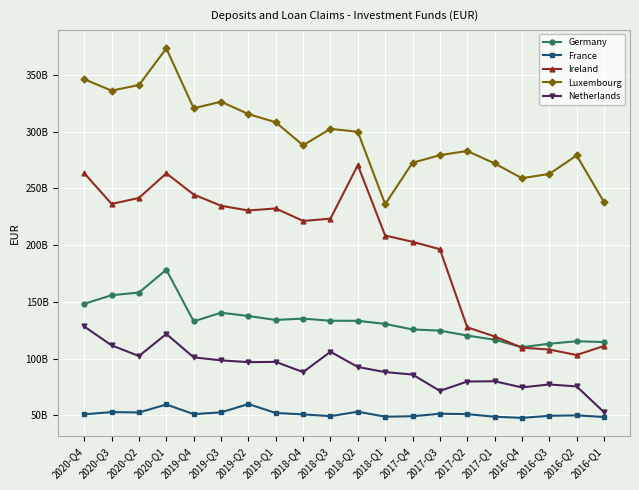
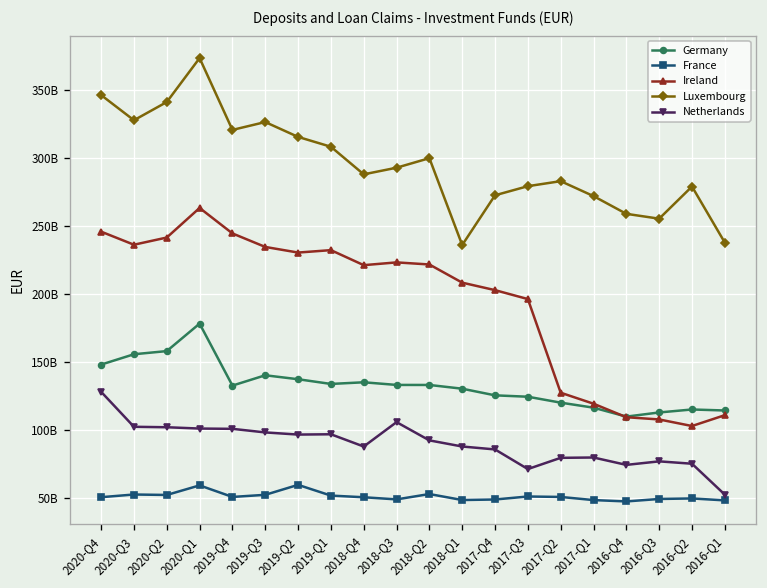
  {
    "Ireland": {
-     "2020-Q4": 263000000000,
+     "2020-Q4": 246000000000,
      "2020-Q3": 236000000000,
      "2020-Q2": 242000000000,
      "2020-Q1": 263000000000,
      "2019-Q4": 245000000000,
      "2019-Q3": 235000000000,
      "2019-Q2": 230000000000,
      "2019-Q1": 232000000000,
      "2018-Q4": 221000000000,
      "2018-Q3": 223000000000,
-     "2018-Q2": 270000000000,
+     "2018-Q2": 222000000000,
      "2018-Q1": 208000000000,
      "2017-Q4": 203000000000,
      "2017-Q3": 196000000000,
      "2017-Q2": 128000000000,
      "2017-Q1": 119000000000,
      "2016-Q3": 108000000000,
      "2016-Q2": 103000000000,
      "2016-Q1": 111000000000
    },
    "Luxembourg": {
      "2020-Q4": 346000000000,
-     "2020-Q3": 336000000000,
+     "2020-Q3": 328000000000,
      "2020-Q2": 341000000000,
      "2020-Q1": 373000000000,
      "2019-Q4": 321000000000,
      "2019-Q3": 326000000000,
      "2019-Q2": 315000000000,
      "2019-Q1": 308000000000,
      "2018-Q4": 288000000000,
-     "2018-Q3": 302000000000,
+     "2018-Q3": 293000000000,
      "2018-Q2": 300000000000,
      "2018-Q1": 236000000000,
      "2017-Q4": 273000000000,
      "2017-Q3": 279000000000,
      "2017-Q2": 283000000000,
      "2017-Q1": 272000000000,
      "2016-Q4": 259000000000,
-     "2016-Q3": 263000000000,
+     "2016-Q3": 255000000000,
      "2016-Q2": 279000000000,
      "2016-Q1": 238000000000
    },
    "Netherlands": {
      "2020-Q4": 128000000000,
-     "2020-Q3": 112000000000,
+     "2020-Q3": 103000000000,
      "2020-Q2": 102000000000,
-     "2020-Q1": 122000000000,
+     "2020-Q1": 101000000000,
      "2019-Q4": 101000000000,
      "2019-Q3": 98000000000,
      "2019-Q2": 97000000000,
      "2019-Q1": 97000000000,
      "2018-Q4": 88000000000,
      "2018-Q3": 106000000000,
      "2018-Q2": 93000000000,
      "2018-Q1": 88000000000,
      "2017-Q4": 86000000000,
      "2017-Q3": 71000000000,
      "2017-Q2": 80000000000,
      "2017-Q1": 80000000000,
      "2016-Q4": 75000000000,
      "2016-Q3": 77000000000,
      "2016-Q2": 75000000000,
      "2016-Q1": 53000000000
    }
  }
